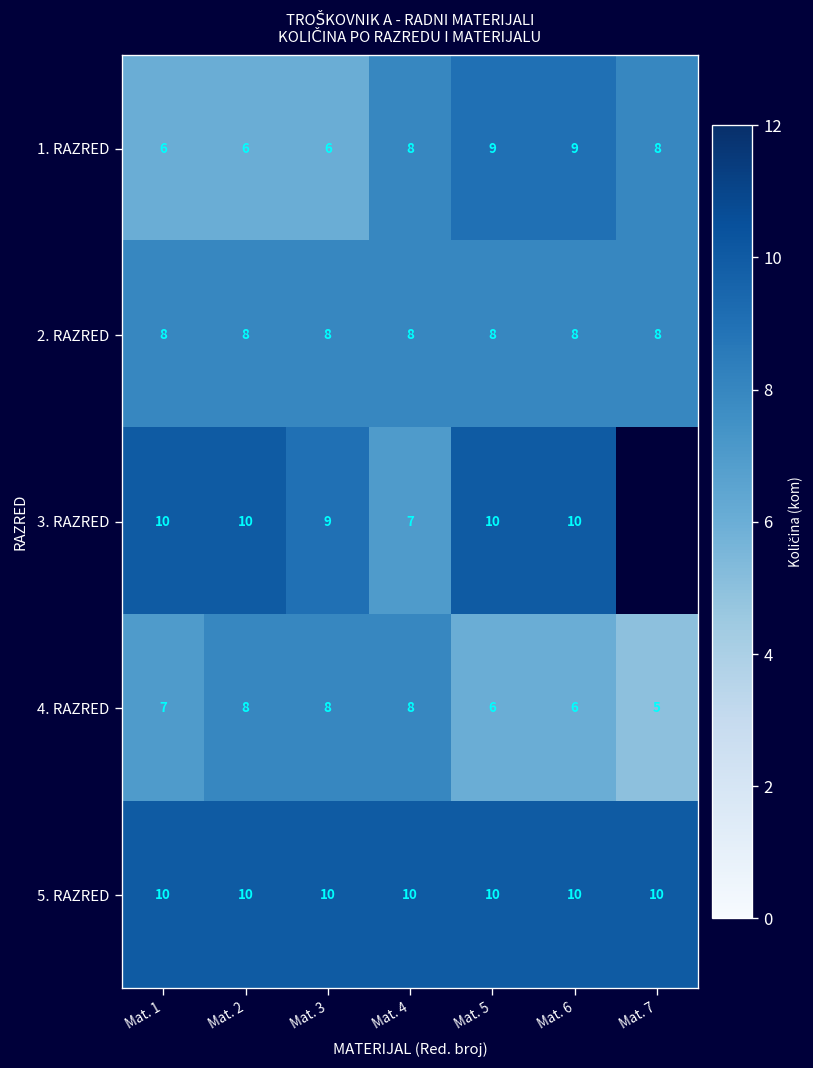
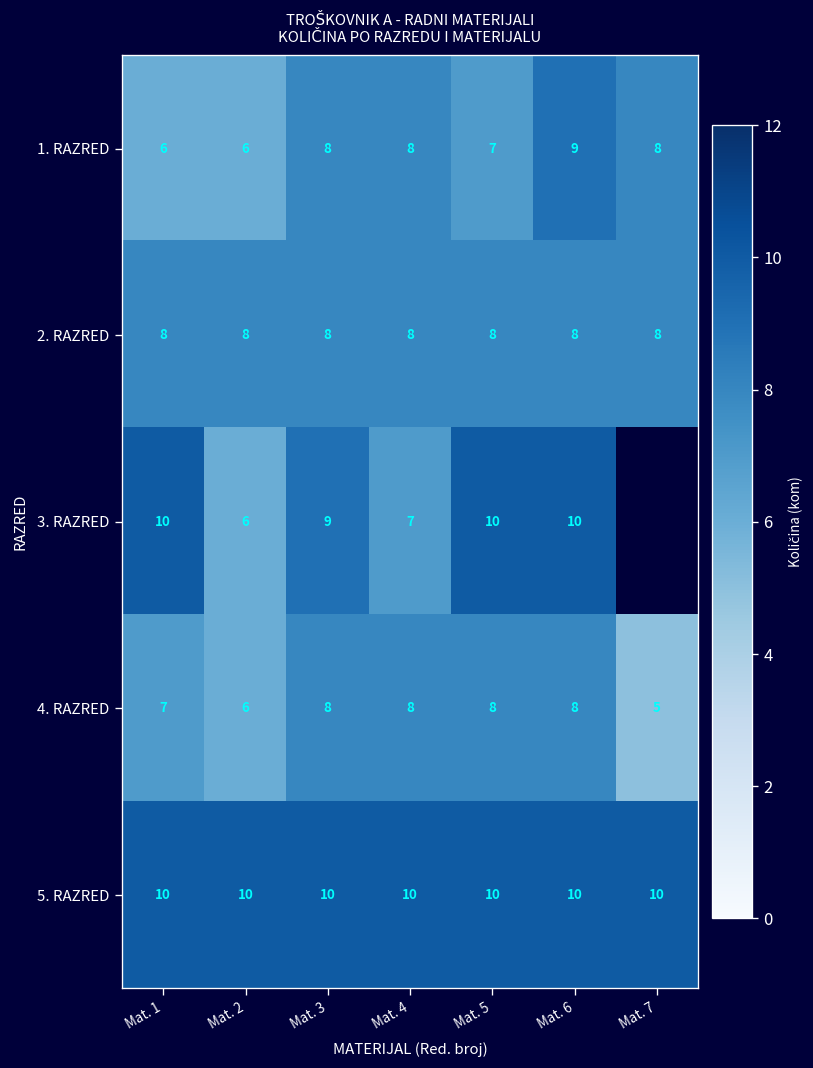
  {
    "1. RAZRED": {
      "Mat. 1": 6,
      "Mat. 2": 6,
-     "Mat. 3": 6,
+     "Mat. 3": 8,
      "Mat. 4": 8,
-     "Mat. 5": 9,
+     "Mat. 5": 7,
      "Mat. 6": 9,
      "Mat. 7": 8
    },
    "2. RAZRED": {
      "Mat. 1": 8,
      "Mat. 2": 8,
      "Mat. 3": 8,
      "Mat. 4": 8,
      "Mat. 5": 8,
      "Mat. 6": 8,
      "Mat. 7": 8
    },
    "3. RAZRED": {
      "Mat. 1": 10,
-     "Mat. 2": 10,
+     "Mat. 2": 6,
      "Mat. 3": 9,
      "Mat. 4": 7,
      "Mat. 5": 10,
      "Mat. 6": 10
    },
    "4. RAZRED": {
      "Mat. 1": 7,
-     "Mat. 2": 8,
+     "Mat. 2": 6,
      "Mat. 3": 8,
      "Mat. 4": 8,
-     "Mat. 5": 6,
-     "Mat. 6": 6,
+     "Mat. 5": 8,
+     "Mat. 6": 8,
      "Mat. 7": 5
    },
    "5. RAZRED": {
      "Mat. 1": 10,
      "Mat. 2": 10,
      "Mat. 3": 10,
      "Mat. 4": 10,
      "Mat. 5": 10,
      "Mat. 6": 10,
      "Mat. 7": 10
    }
  }
